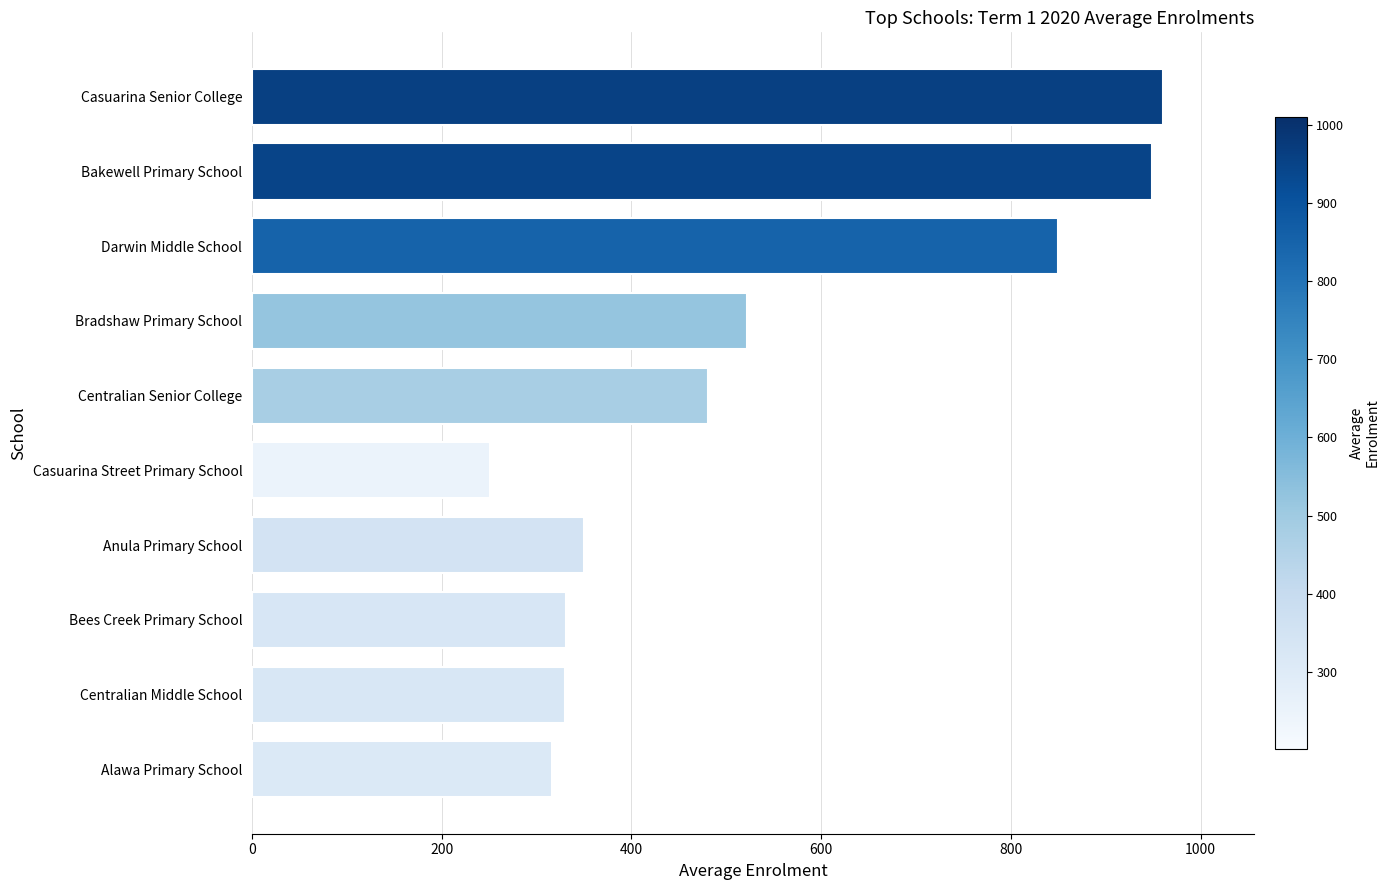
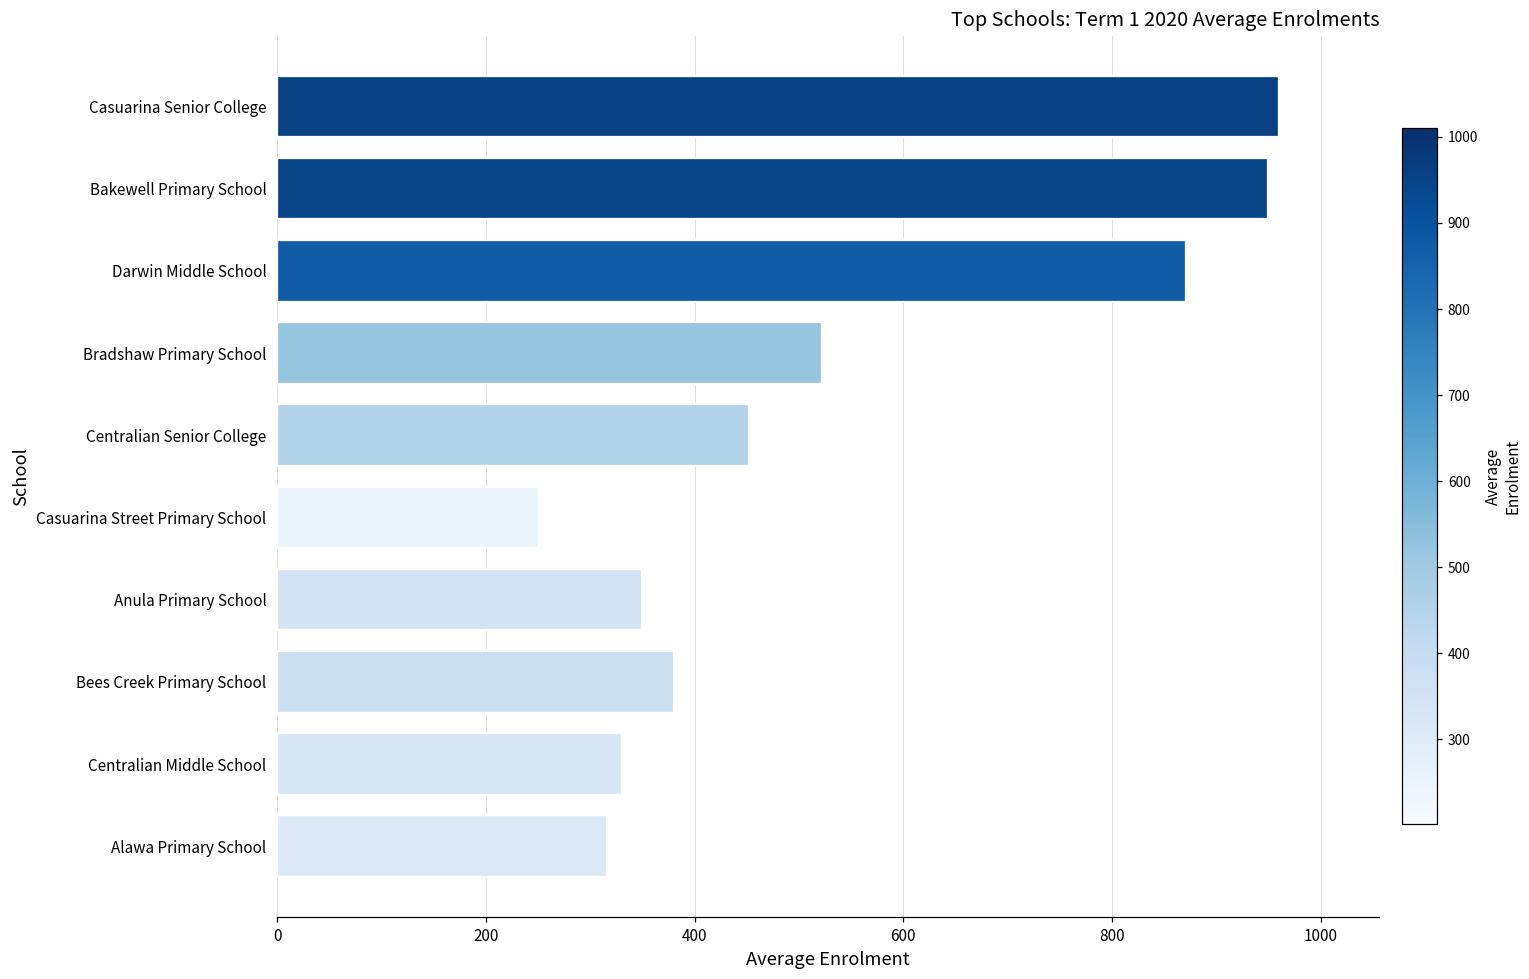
  {
    "Casuarina Senior College": 960,
    "Bakewell Primary School": 950,
-   "Darwin Middle School": 850,
+   "Darwin Middle School": 870,
    "Bradshaw Primary School": 520,
-   "Centralian Senior College": 480,
+   "Centralian Senior College": 450,
    "Casuarina Street Primary School": 250,
    "Anula Primary School": 350,
-   "Bees Creek Primary School": 330,
+   "Bees Creek Primary School": 380,
    "Centralian Middle School": 330,
    "Alawa Primary School": 320
  }
